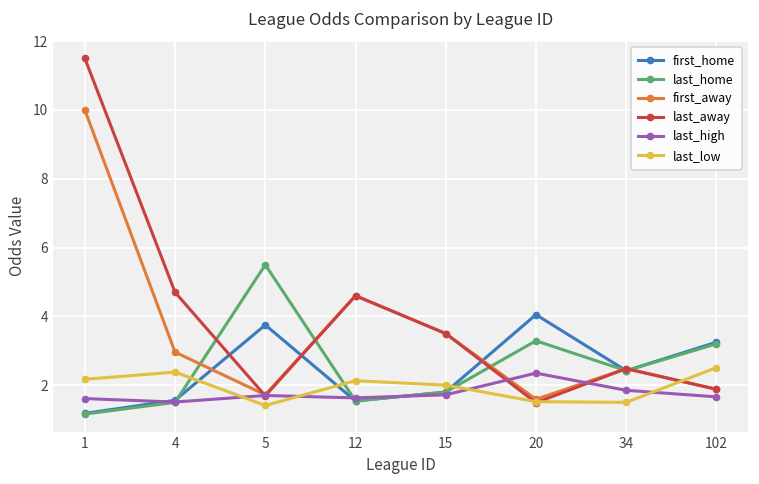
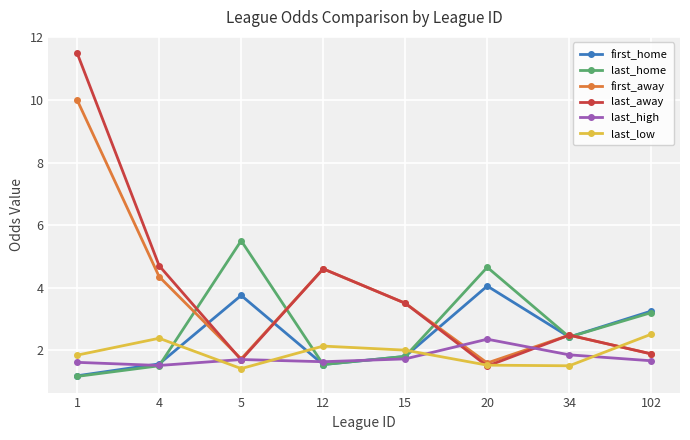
  {
    "first_home": {
      "5": 3.8,
      "20": 4.1
    },
    "last_home": {
      "5": 5.5,
-     "20": 3.3
+     "20": 4.7
    },
    "first_away": {
      "1": 10.0,
-     "4": 3.0
+     "4": 4.4
    },
    "last_away": {
      "1": 11.5,
      "4": 4.7
    },
    "last_high": {
      "1": 1.6,
      "12": 1.6,
      "20": 2.4,
      "34": 1.9,
      "102": 1.7
    },
    "last_low": {
-     "1": 2.2,
+     "1": 1.8,
      "4": 2.4,
      "5": 1.4,
      "12": 2.1,
      "15": 2.0,
      "34": 1.5,
      "102": 2.5
    }
  }
